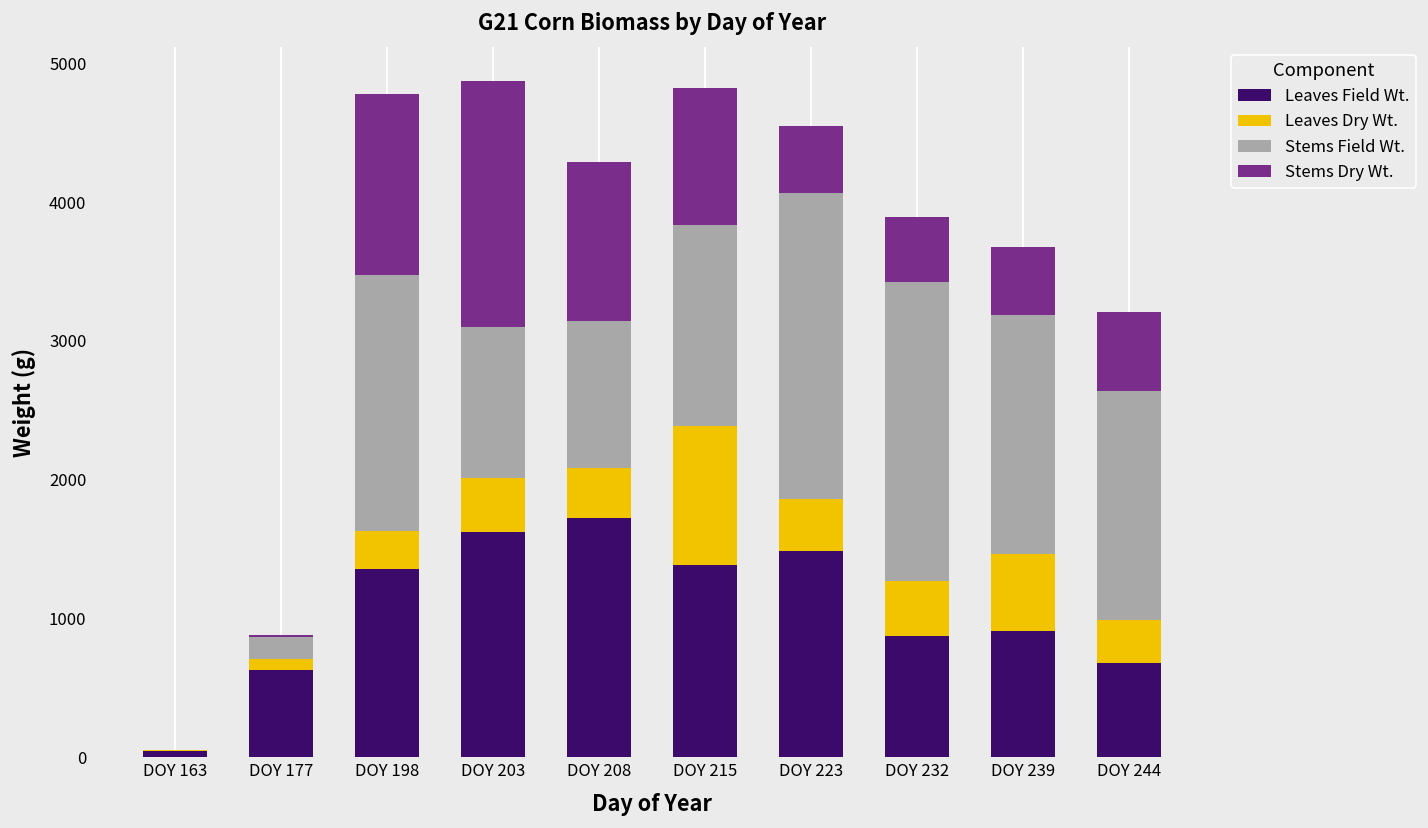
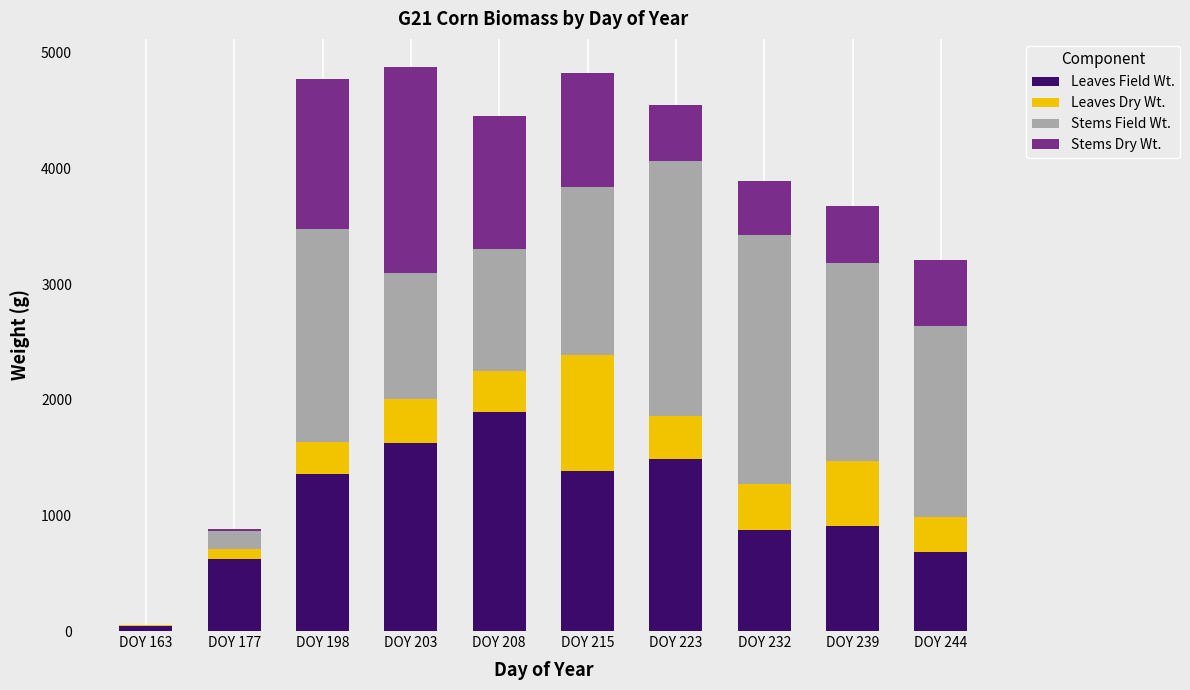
  {
    "Leaves Field Wt.": {
      "DOY 163": 40,
      "DOY 177": 630,
      "DOY 198": 1360,
      "DOY 203": 1630,
-     "DOY 208": 1730,
+     "DOY 208": 1890,
      "DOY 215": 1390,
      "DOY 223": 1490,
      "DOY 232": 880,
      "DOY 239": 910,
      "DOY 244": 680
    },
    "Leaves Dry Wt.": {
      "DOY 177": 80,
      "DOY 198": 280,
      "DOY 203": 380,
      "DOY 208": 360,
      "DOY 215": 1000,
      "DOY 223": 370,
      "DOY 232": 390,
      "DOY 239": 560,
      "DOY 244": 310
    },
    "Stems Field Wt.": {
      "DOY 163": 0,
      "DOY 177": 160,
      "DOY 198": 1840,
      "DOY 203": 1090,
      "DOY 208": 1050,
      "DOY 215": 1450,
      "DOY 223": 2210,
      "DOY 232": 2160,
      "DOY 239": 1720,
      "DOY 244": 1650
    },
    "Stems Dry Wt.": {
      "DOY 163": 0,
      "DOY 198": 1300,
      "DOY 203": 1780,
      "DOY 208": 1150,
      "DOY 215": 990,
      "DOY 223": 480,
      "DOY 232": 460,
      "DOY 239": 490,
      "DOY 244": 570
    }
  }
